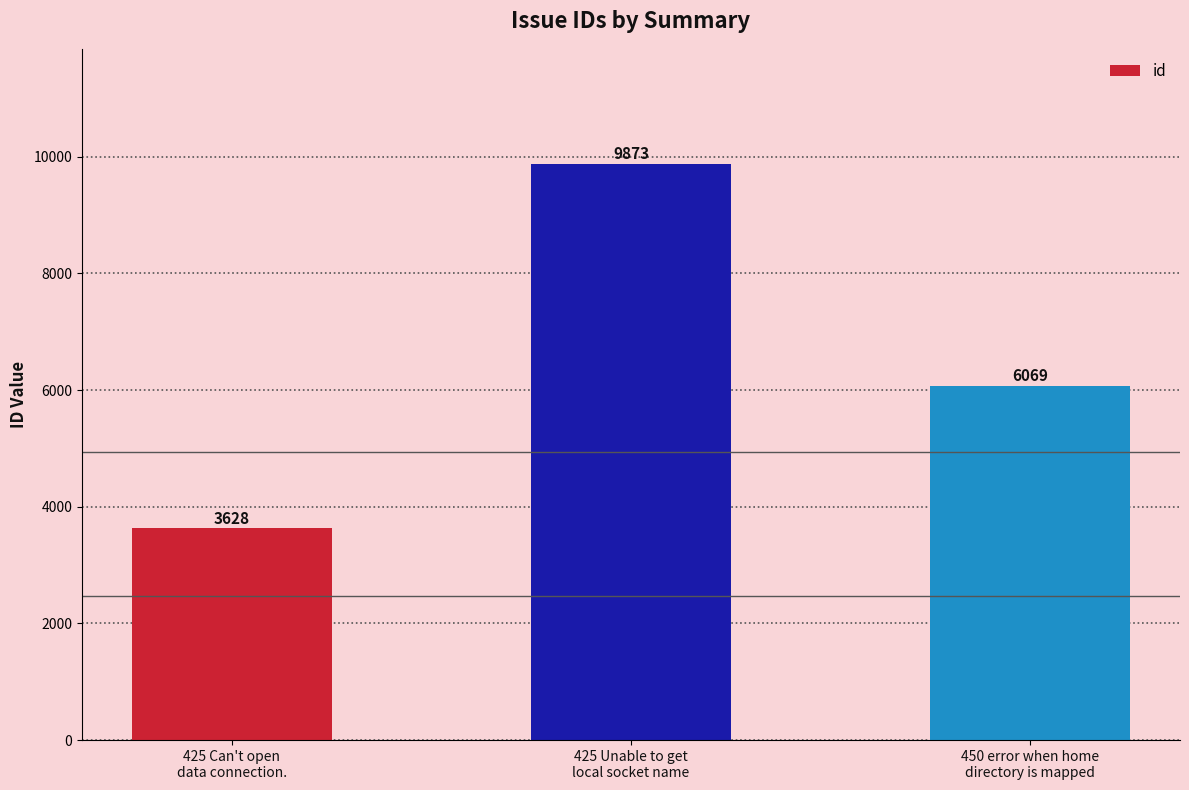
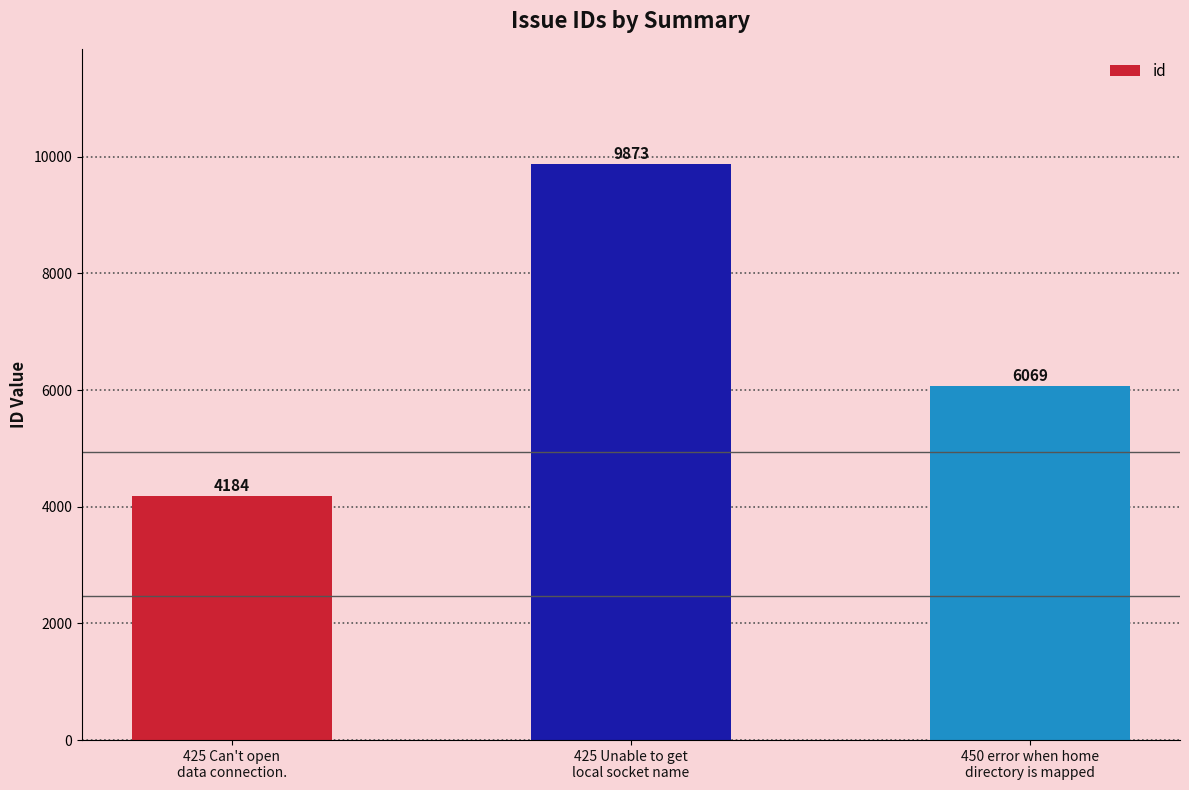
  {
-   "425 Can't open data connection.": 3628,
+   "425 Can't open data connection.": 4184,
    "425 Unable to get local socket name": 9873,
    "450 error when home directory is mapped": 6069
  }
